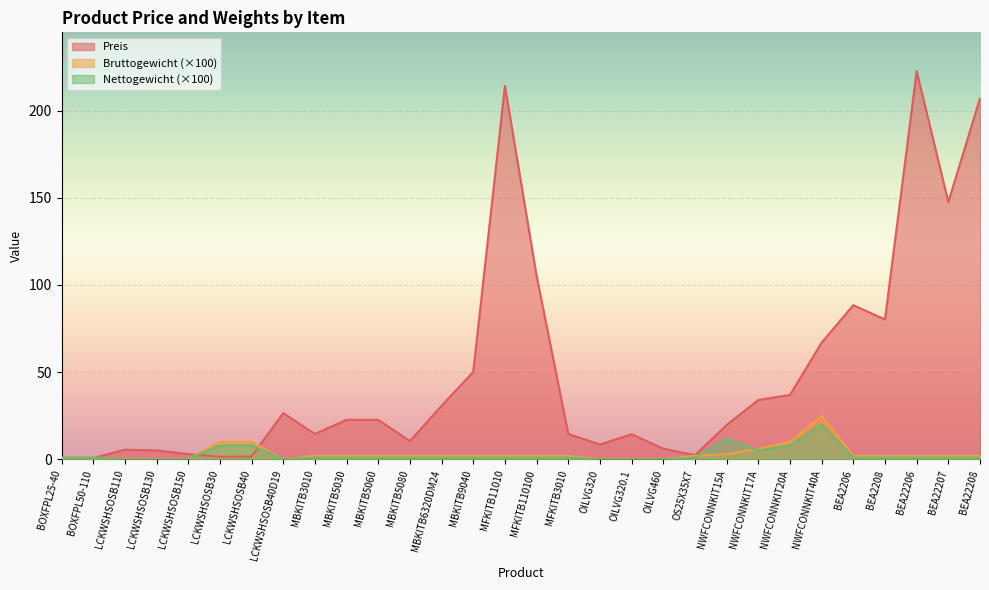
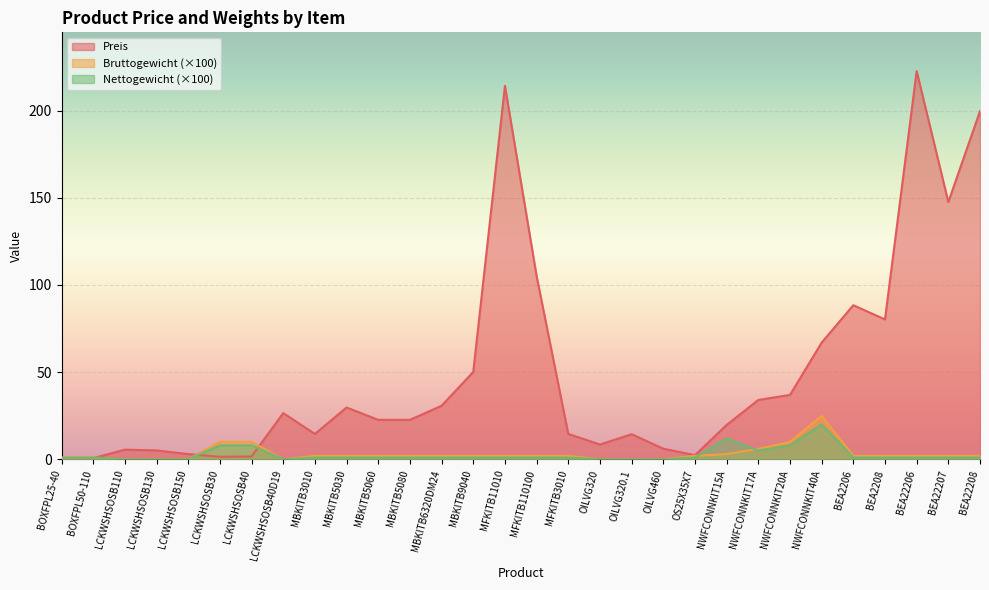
  {
    "Preis": {
      "LCKWSHSOSB110": 6,
      "LCKWSHSOSB130": 5,
      "LCKWSHSOSB150": 3,
      "LCKWSHSOSB30": 1,
      "LCKWSHSOSB40": 2,
      "LCKWSHSOSB40D19": 27,
      "MBKITB3010": 15,
-     "MBKITB5030": 23,
+     "MBKITB5030": 30,
      "MBKITB5060": 23,
-     "MBKITB5080": 11,
+     "MBKITB5080": 23,
      "MBKITB6320DM24": 31,
      "MBKITB9040": 50,
      "MFKITB11010": 214,
      "MFKITB110100": 105,
      "MFKITB3010": 15,
      "OILVG320": 8,
      "OILVG320.1": 14,
      "OILVG460": 6,
      "NWFCONNKIT15A": 20,
      "NWFCONNKIT17A": 34,
      "NWFCONNKIT20A": 37,
      "NWFCONNKIT40A": 67,
      "BEA2206": 88,
      "BEA2208": 80,
      "BEA22206": 223,
      "BEA22207": 148,
-     "BEA22208": 207
+     "BEA22208": 200
    },
    "Bruttogewicht (×100)": {
      "LCKWSHSOSB30": 10,
      "LCKWSHSOSB40": 10,
      "NWFCONNKIT15A": 3,
      "NWFCONNKIT20A": 10,
      "NWFCONNKIT40A": 25
    },
    "Nettogewicht (×100)": {
      "LCKWSHSOSB30": 8,
      "LCKWSHSOSB40": 8,
      "NWFCONNKIT15A": 12,
      "NWFCONNKIT20A": 8,
      "NWFCONNKIT40A": 20
    }
  }
